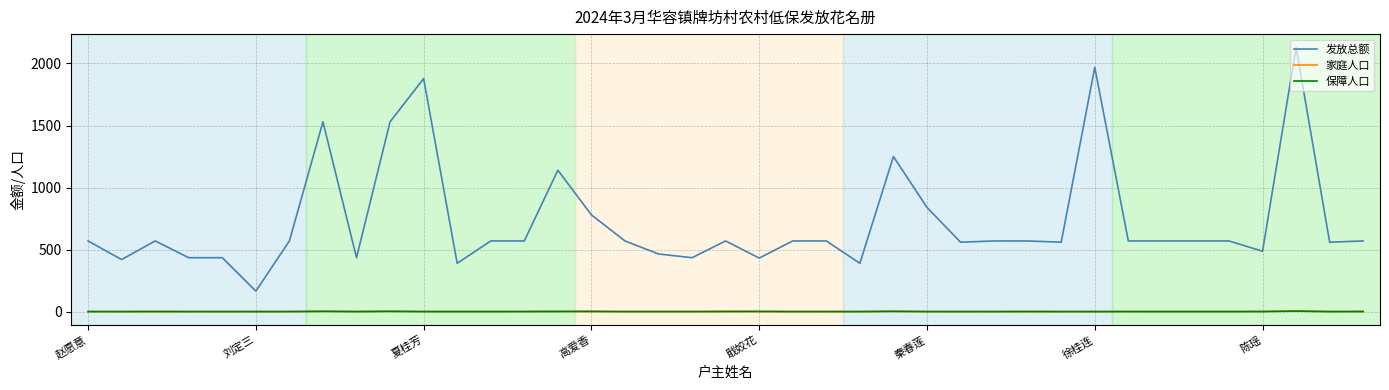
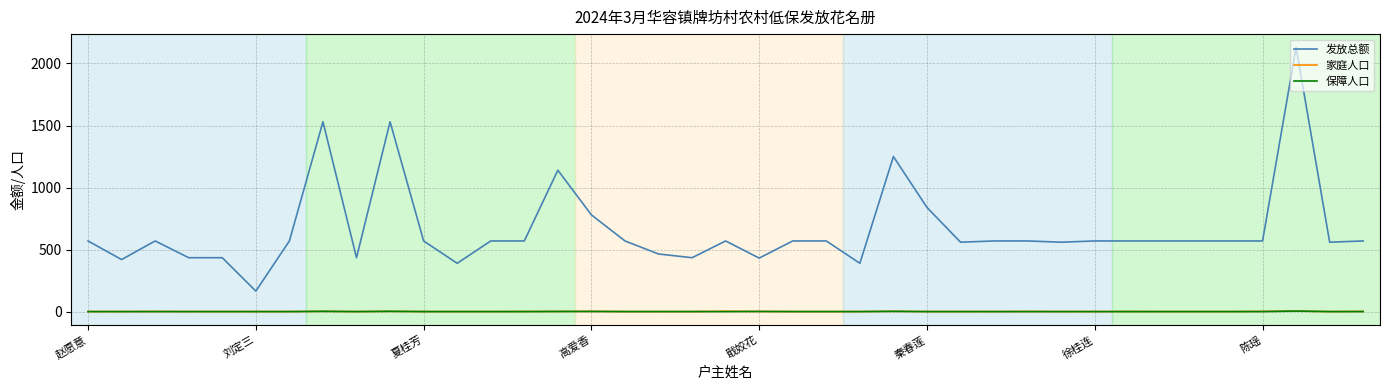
  {
    "发放总额": {
      "赵愿意": 570,
      "刘定三": 170,
-     "夏桂芳": 1880,
+     "夏桂芳": 570,
      "高爱香": 780,
      "戢姣花": 430,
      "秦春莲": 840,
-     "徐桂连": 1970,
-     "陈瑶": 490
+     "徐桂连": 570,
+     "陈瑶": 570
    }
  }
